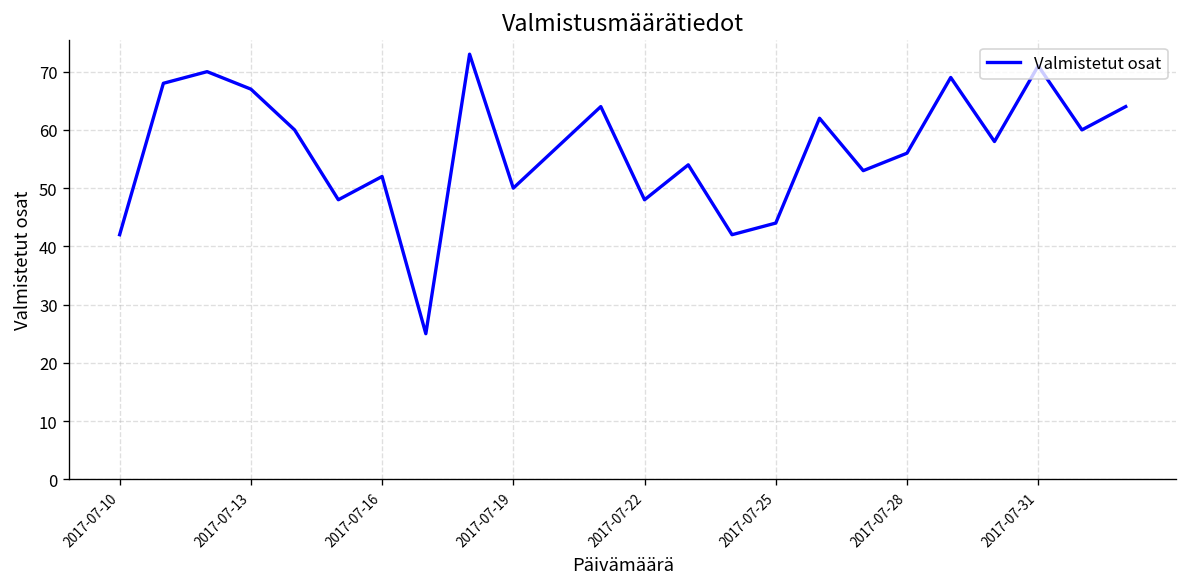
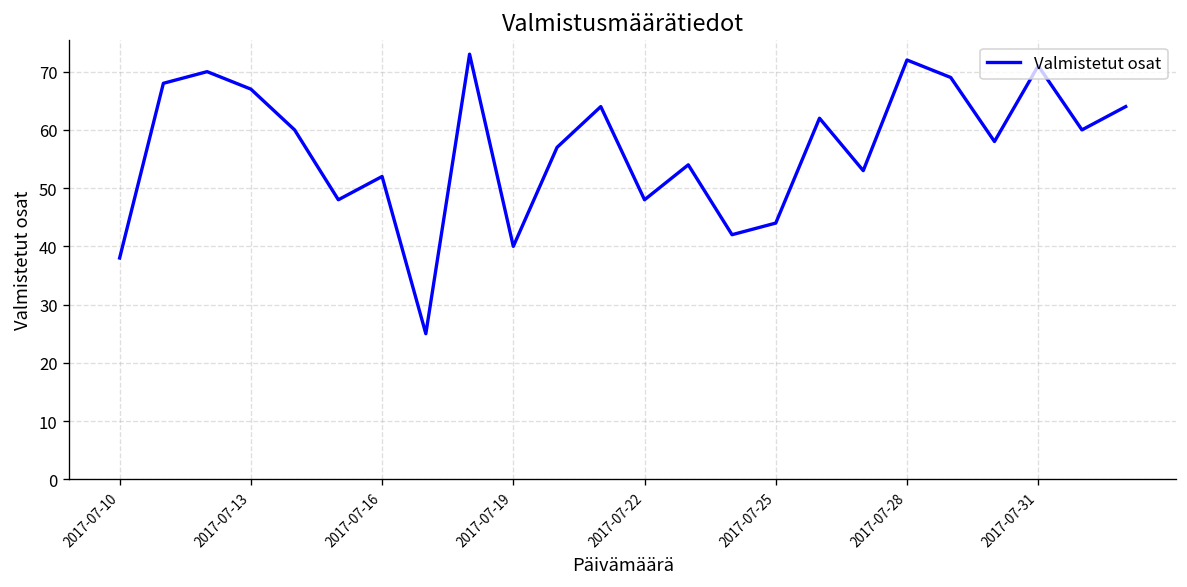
  {
-   "2017-07-10": 42,
+   "2017-07-10": 38,
    "2017-07-13": 67,
    "2017-07-16": 52,
-   "2017-07-19": 50,
+   "2017-07-19": 40,
    "2017-07-22": 48,
    "2017-07-25": 44,
-   "2017-07-28": 56
+   "2017-07-28": 72
  }
